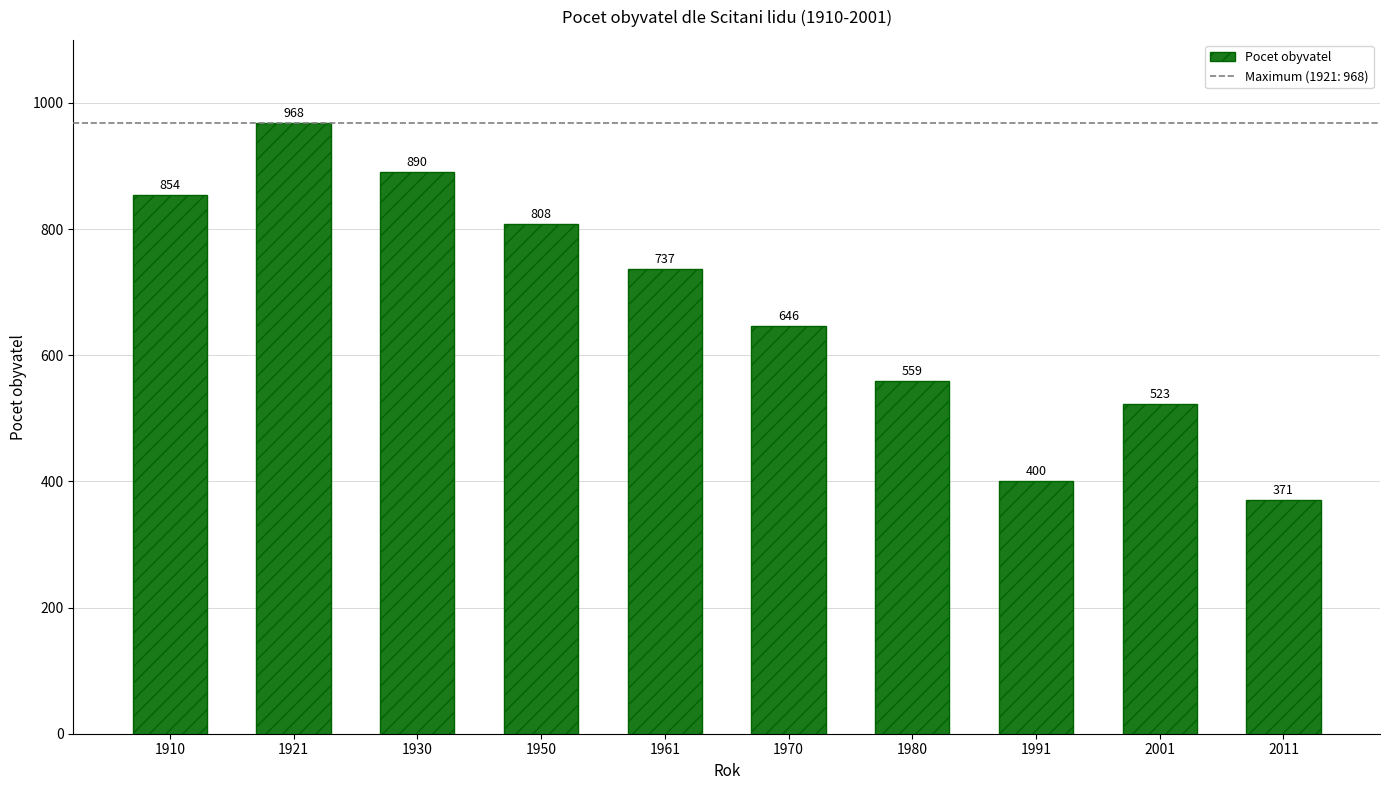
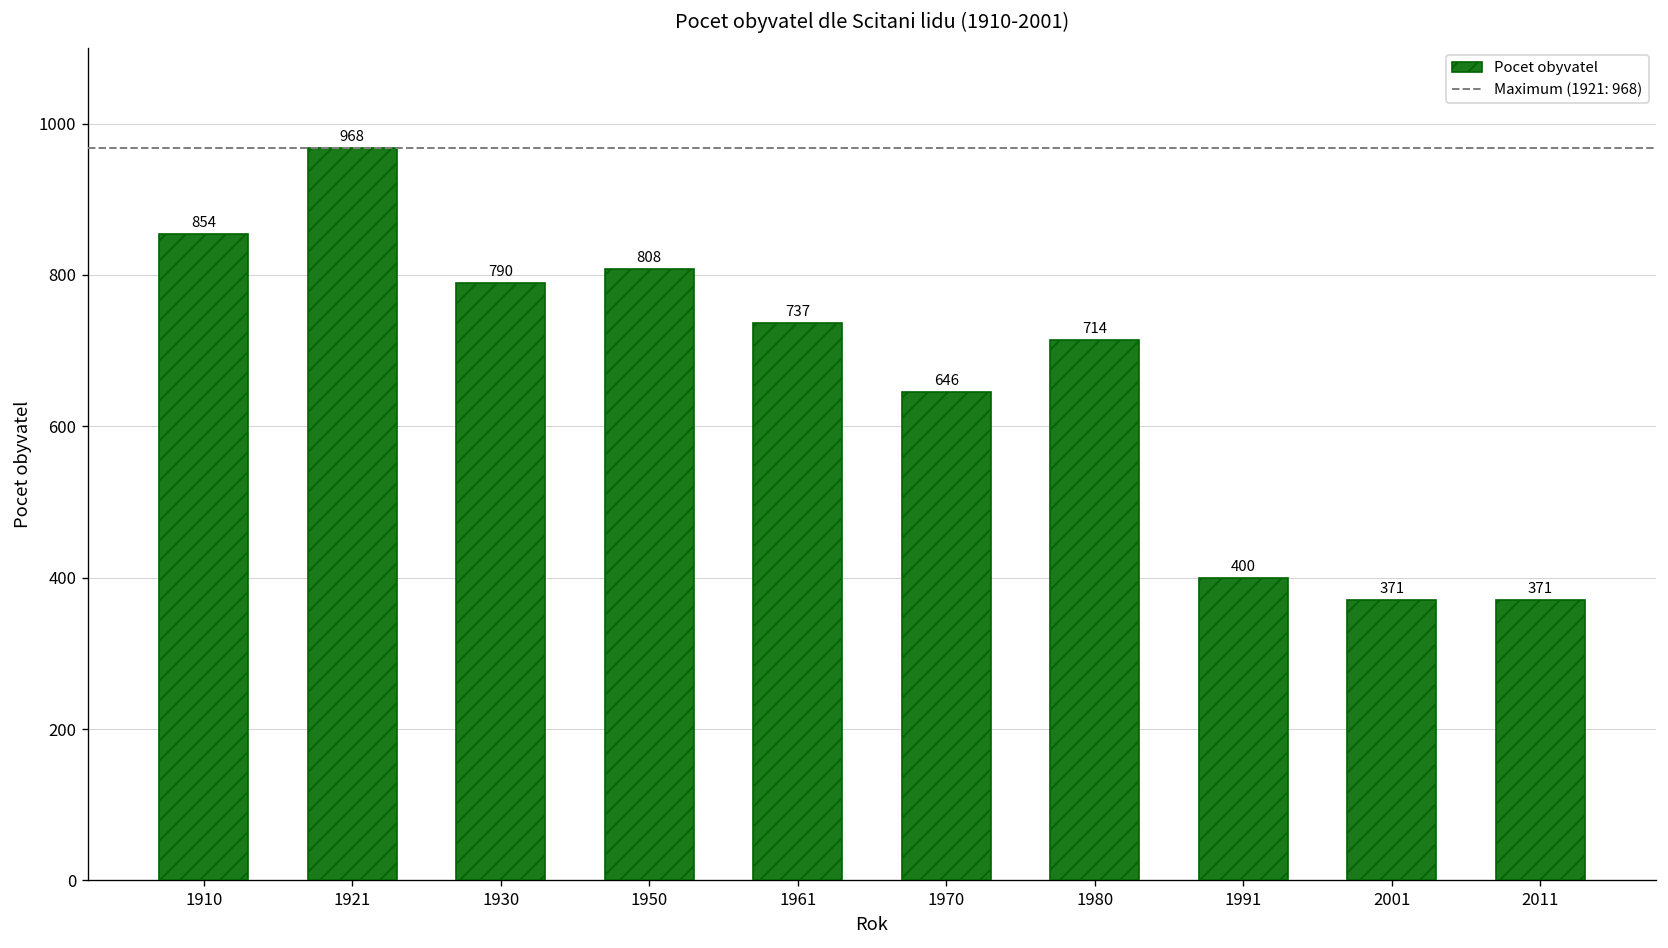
  {
    "1910": 854,
    "1921": 968,
-   "1930": 890,
+   "1930": 790,
    "1950": 808,
    "1961": 737,
    "1970": 646,
-   "1980": 559,
+   "1980": 714,
    "1991": 400,
-   "2001": 523,
+   "2001": 371,
    "2011": 371
  }
